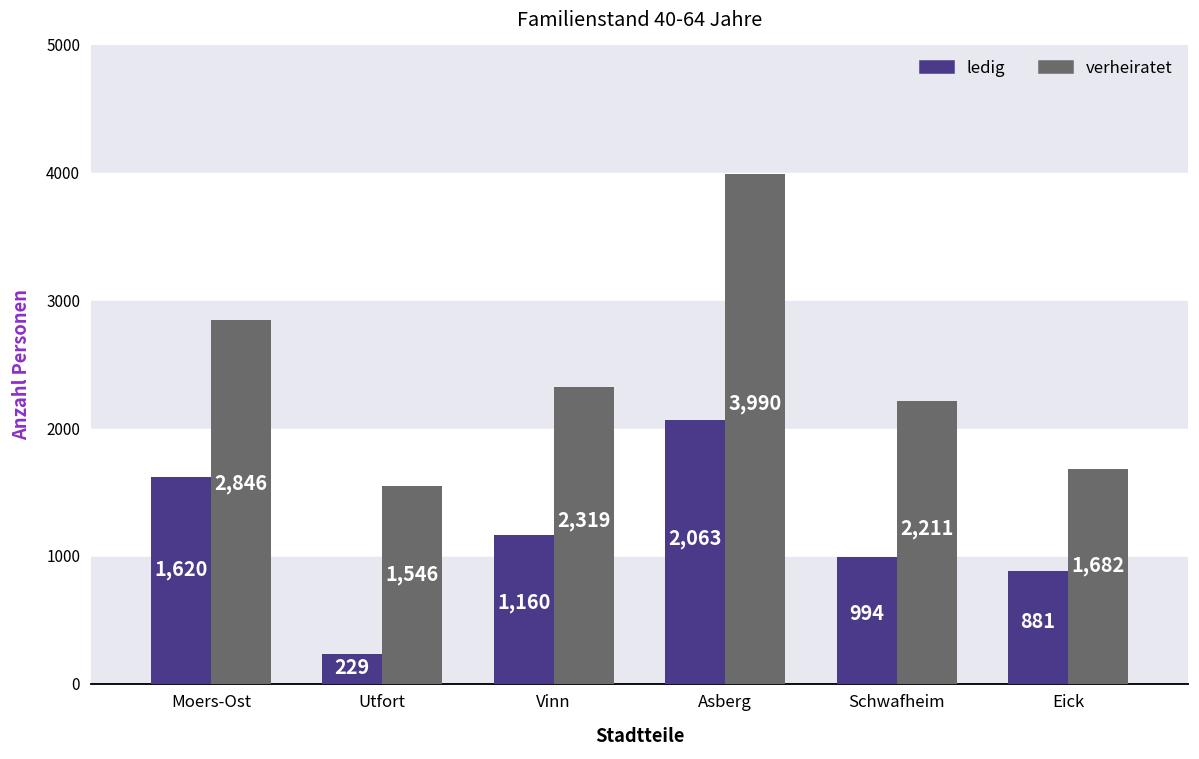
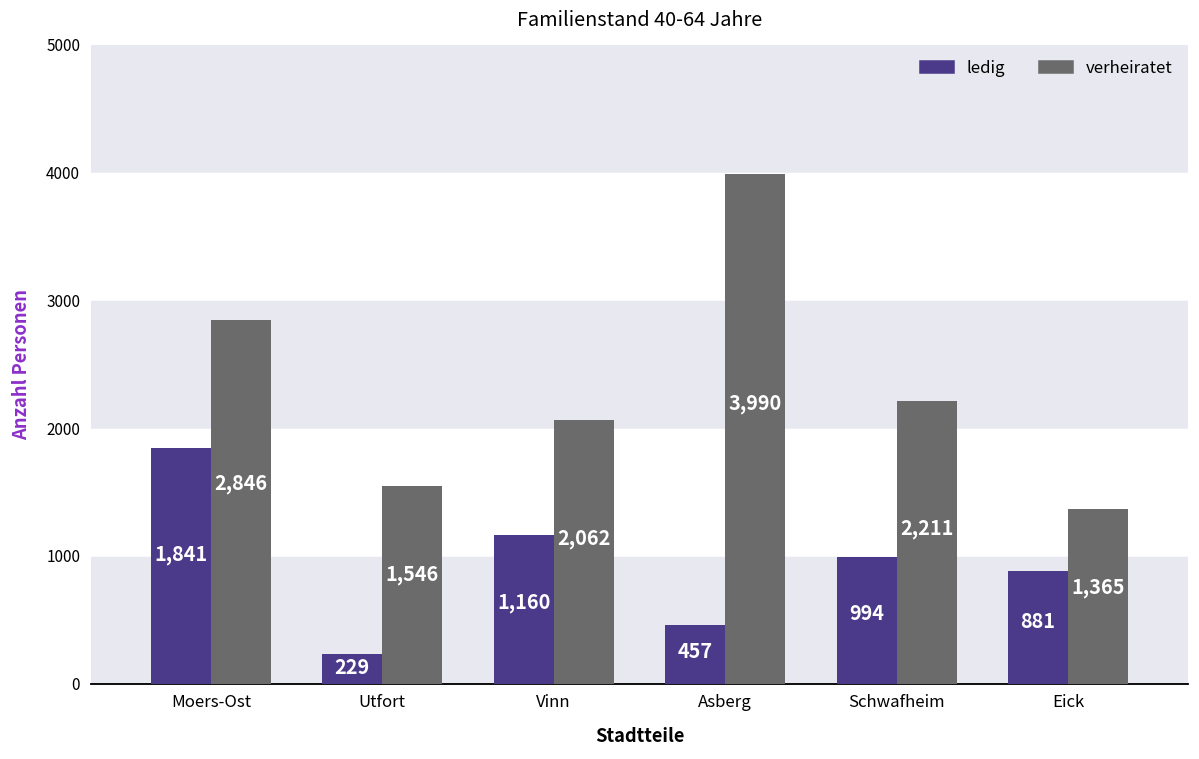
  {
    "ledig": {
-     "Moers-Ost": "1,620",
+     "Moers-Ost": "1,841",
      "Utfort": "229",
      "Vinn": "1,160",
-     "Asberg": "2,063",
+     "Asberg": "457",
      "Schwafheim": "994",
      "Eick": "881"
    },
    "verheiratet": {
      "Moers-Ost": "2,846",
      "Utfort": "1,546",
-     "Vinn": "2,319",
+     "Vinn": "2,062",
      "Asberg": "3,990",
      "Schwafheim": "2,211",
-     "Eick": "1,682"
+     "Eick": "1,365"
    }
  }
